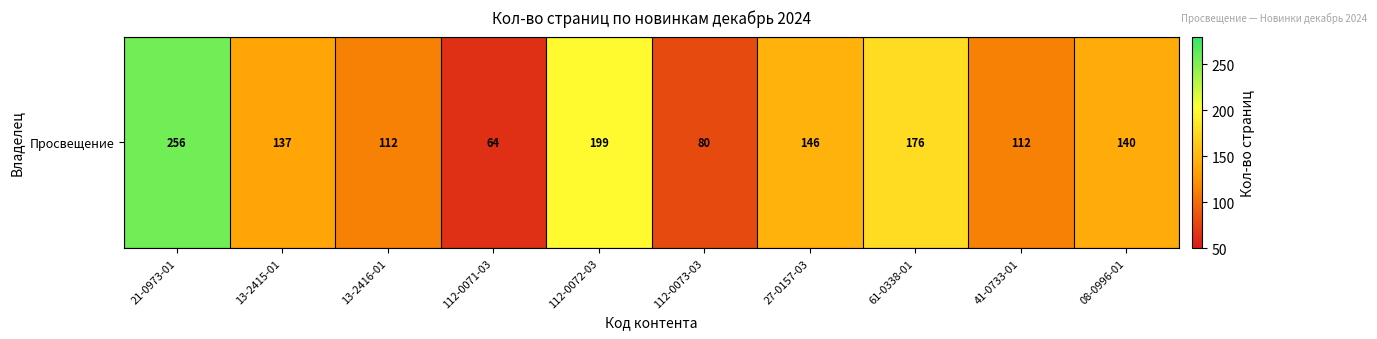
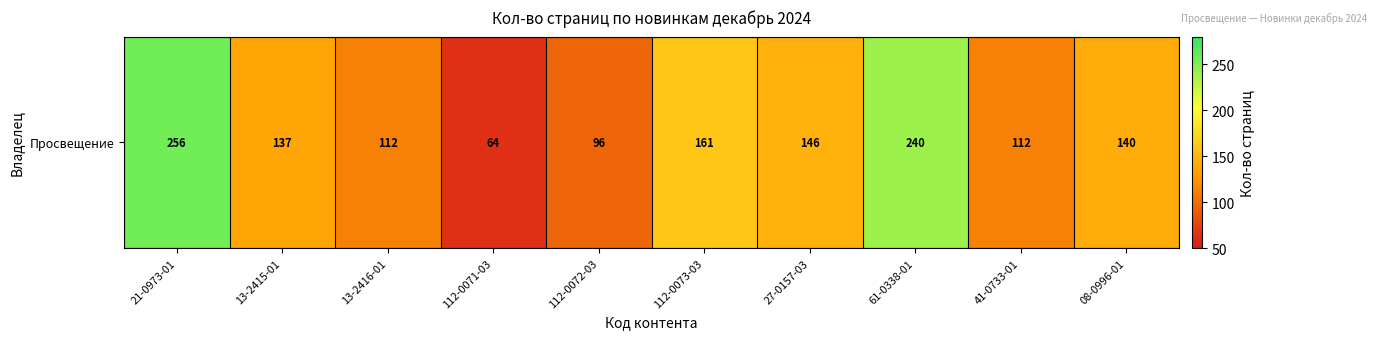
  {
    "Просвещение": {
      "21-0973-01": 256,
      "13-2415-01": 137,
      "13-2416-01": 112,
      "112-0071-03": 64,
-     "112-0072-03": 199,
-     "112-0073-03": 80,
+     "112-0072-03": 96,
+     "112-0073-03": 161,
      "27-0157-03": 146,
-     "61-0338-01": 176,
+     "61-0338-01": 240,
      "41-0733-01": 112,
      "08-0996-01": 140
    }
  }
